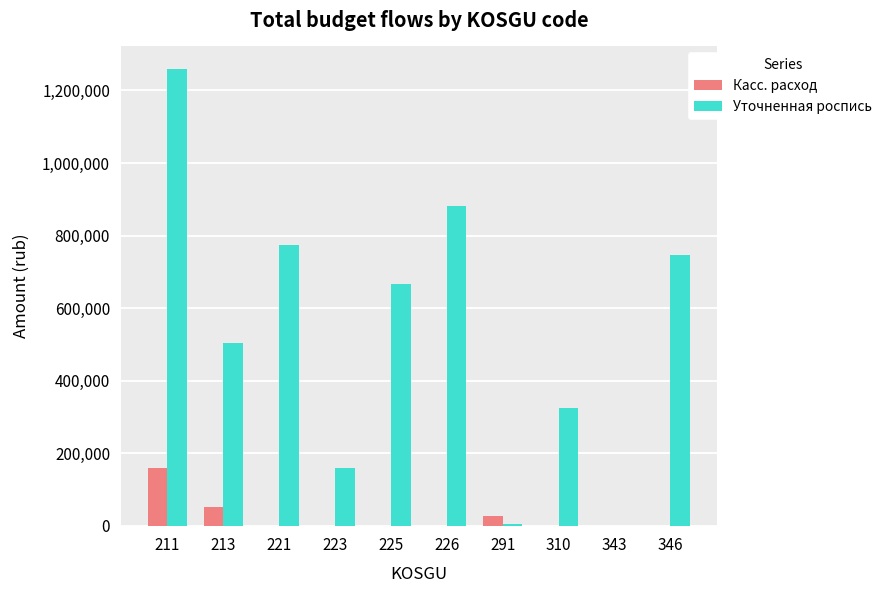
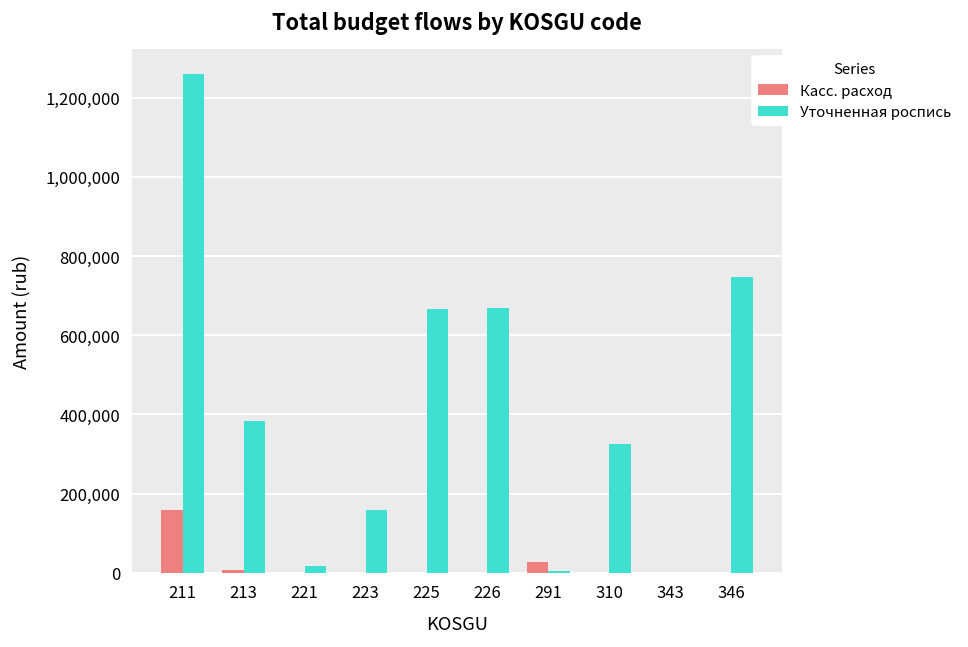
  {
    "Касс. расход": {
      "211": "160,000",
-     "213": "50,000",
+     "213": "10,000",
      "221": "0",
      "223": "0",
      "225": "0",
      "226": "0",
      "291": "30,000",
      "310": "0",
      "343": "0",
      "346": "0"
    },
    "Уточненная роспись": {
      "211": "1,260,000",
-     "213": "500,000",
-     "221": "770,000",
+     "213": "380,000",
+     "221": "20,000",
      "223": "160,000",
      "225": "670,000",
-     "226": "880,000",
+     "226": "670,000",
      "310": "330,000",
      "343": "0",
      "346": "750,000"
    }
  }
